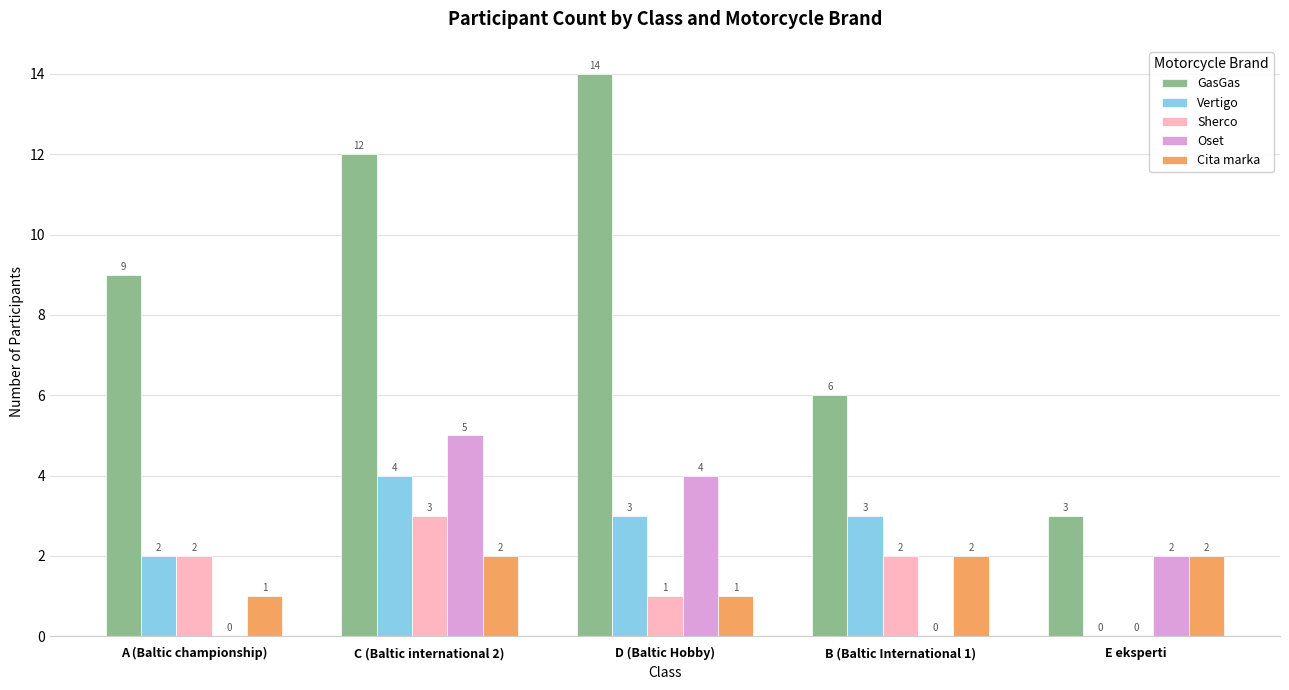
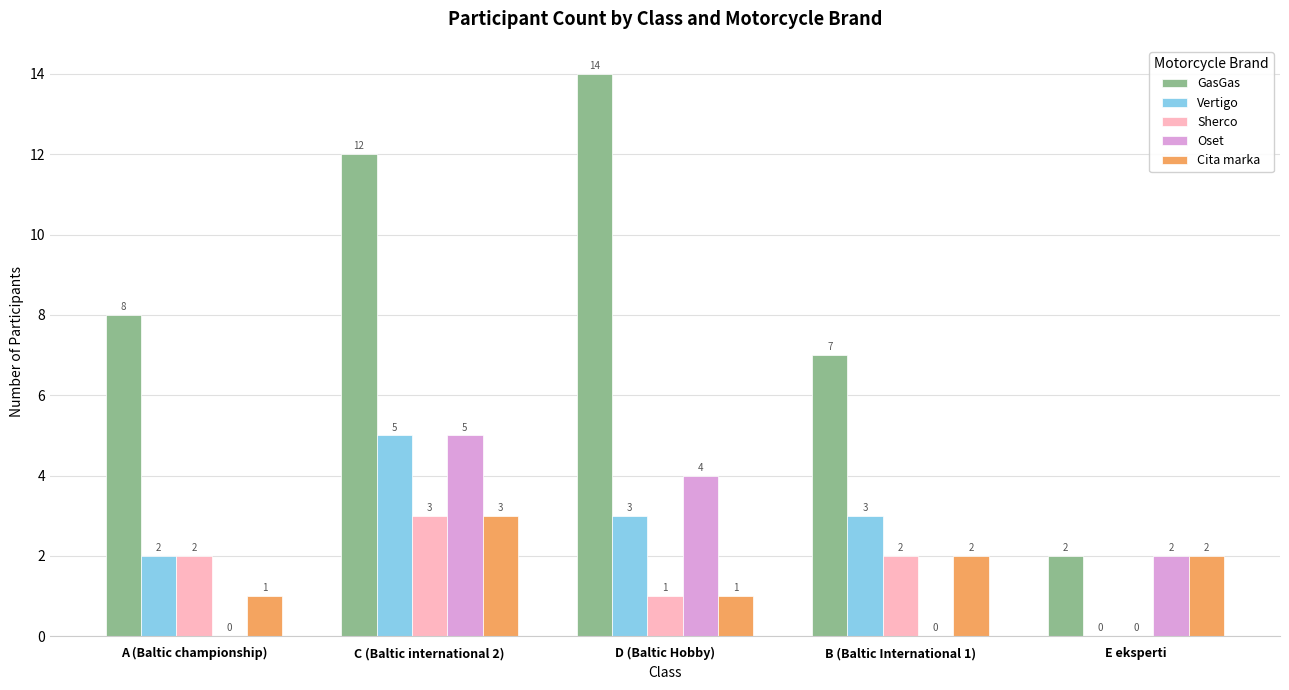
  {
    "GasGas": {
-     "A (Baltic championship)": 9,
+     "A (Baltic championship)": 8,
      "C (Baltic international 2)": 12,
      "D (Baltic Hobby)": 14,
-     "B (Baltic International 1)": 6,
-     "E eksperti": 3
+     "B (Baltic International 1)": 7,
+     "E eksperti": 2
    },
    "Vertigo": {
      "A (Baltic championship)": 2,
-     "C (Baltic international 2)": 4,
+     "C (Baltic international 2)": 5,
      "D (Baltic Hobby)": 3,
      "B (Baltic International 1)": 3,
      "E eksperti": 0
    },
    "Cita marka": {
      "A (Baltic championship)": 1,
-     "C (Baltic international 2)": 2,
+     "C (Baltic international 2)": 3,
      "D (Baltic Hobby)": 1,
      "B (Baltic International 1)": 2,
      "E eksperti": 2
    }
  }
